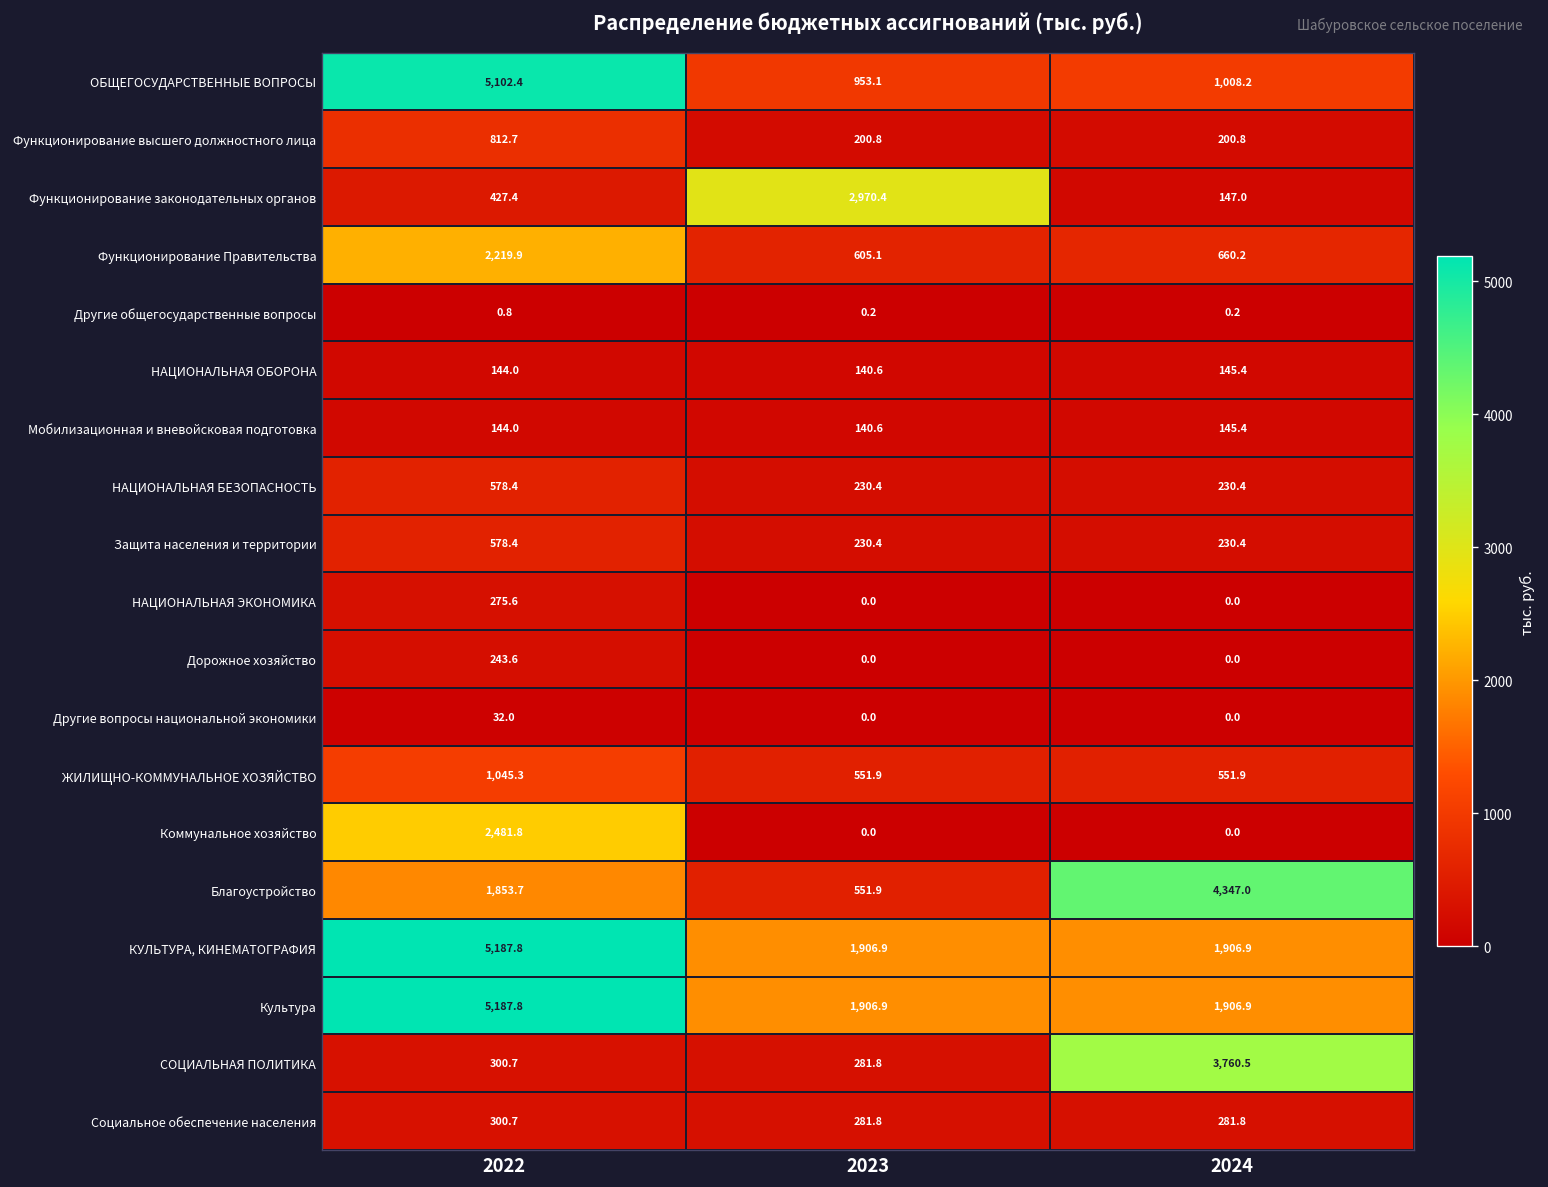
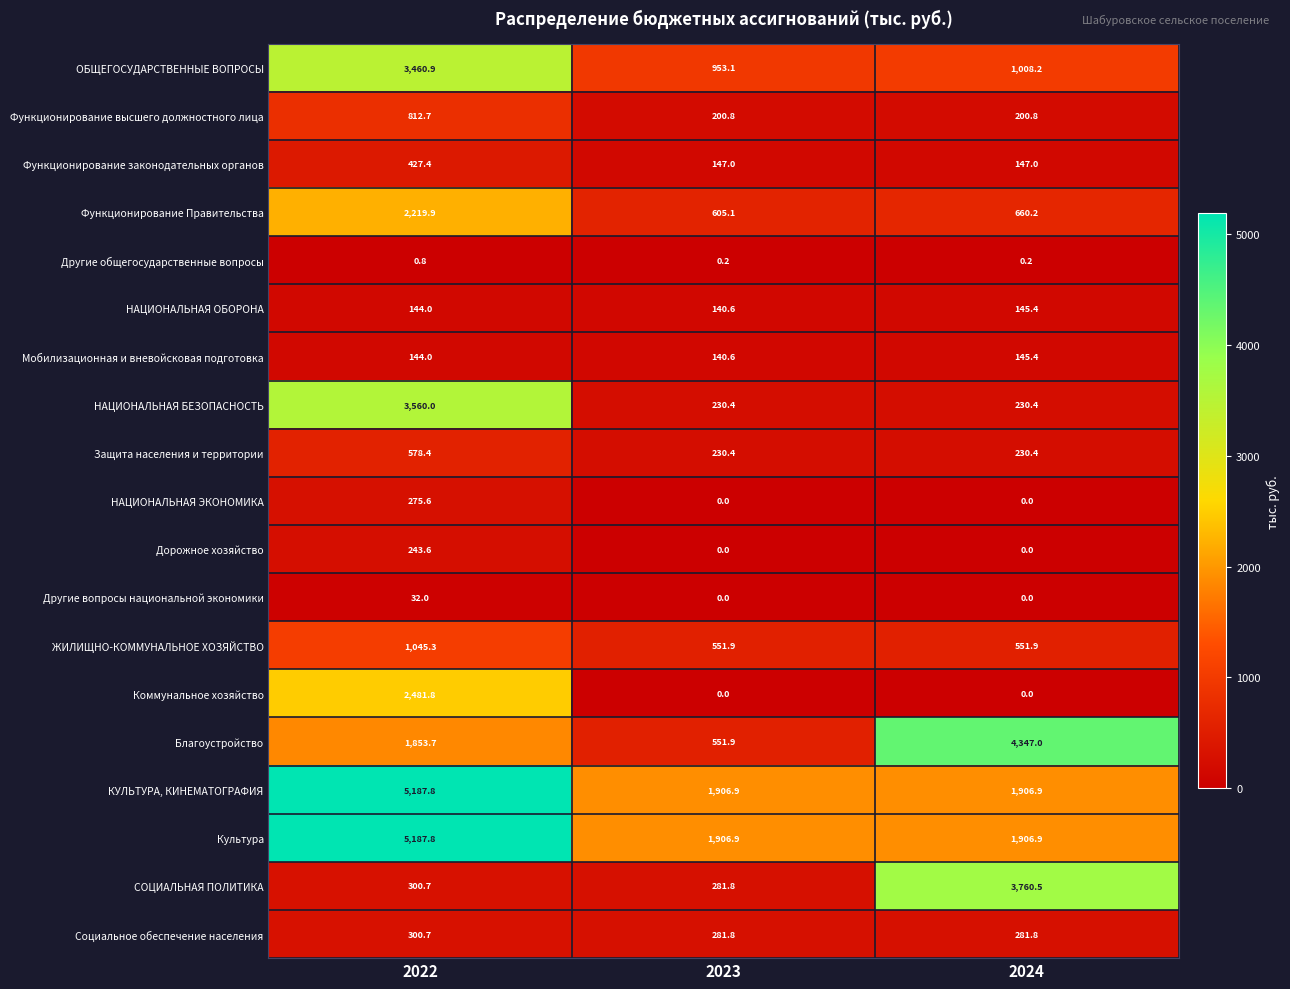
  {
    "ОБЩЕГОСУДАРСТВЕННЫЕ ВОПРОСЫ": {
-     "2022": "5,102.4",
+     "2022": "3,460.9",
      "2023": "953.1",
      "2024": "1,008.2"
    },
    "Функционирование высшего должностного лица": {
      "2022": "812.7",
      "2023": "200.8",
      "2024": "200.8"
    },
    "Функционирование законодательных органов": {
      "2022": "427.4",
-     "2023": "2,970.4",
+     "2023": "147.0",
      "2024": "147.0"
    },
    "Функционирование Правительства": {
      "2022": "2,219.9",
      "2023": "605.1",
      "2024": "660.2"
    },
    "Другие общегосударственные вопросы": {
      "2022": "0.8",
      "2023": "0.2",
      "2024": "0.2"
    },
    "НАЦИОНАЛЬНАЯ ОБОРОНА": {
      "2022": "144.0",
      "2023": "140.6",
      "2024": "145.4"
    },
    "Мобилизационная и вневойсковая подготовка": {
      "2022": "144.0",
      "2023": "140.6",
      "2024": "145.4"
    },
    "НАЦИОНАЛЬНАЯ БЕЗОПАСНОСТЬ": {
-     "2022": "578.4",
+     "2022": "3,560.0",
      "2023": "230.4",
      "2024": "230.4"
    },
    "Защита населения и территории": {
      "2022": "578.4",
      "2023": "230.4",
      "2024": "230.4"
    },
    "НАЦИОНАЛЬНАЯ ЭКОНОМИКА": {
      "2022": "275.6",
      "2023": "0.0",
      "2024": "0.0"
    },
    "Дорожное хозяйство": {
      "2022": "243.6",
      "2023": "0.0",
      "2024": "0.0"
    },
    "Другие вопросы национальной экономики": {
      "2022": "32.0",
      "2023": "0.0",
      "2024": "0.0"
    },
    "ЖИЛИЩНО-КОММУНАЛЬНОЕ ХОЗЯЙСТВО": {
      "2022": "1,045.3",
      "2023": "551.9",
      "2024": "551.9"
    },
    "Коммунальное хозяйство": {
      "2022": "2,481.8",
      "2023": "0.0",
      "2024": "0.0"
    },
    "Благоустройство": {
      "2022": "1,853.7",
      "2023": "551.9",
      "2024": "4,347.0"
    },
    "КУЛЬТУРА, КИНЕМАТОГРАФИЯ": {
      "2022": "5,187.8",
      "2023": "1,906.9",
      "2024": "1,906.9"
    },
    "Культура": {
      "2022": "5,187.8",
      "2023": "1,906.9",
      "2024": "1,906.9"
    },
    "СОЦИАЛЬНАЯ ПОЛИТИКА": {
      "2022": "300.7",
      "2023": "281.8",
      "2024": "3,760.5"
    },
    "Социальное обеспечение населения": {
      "2022": "300.7",
      "2023": "281.8",
      "2024": "281.8"
    }
  }
